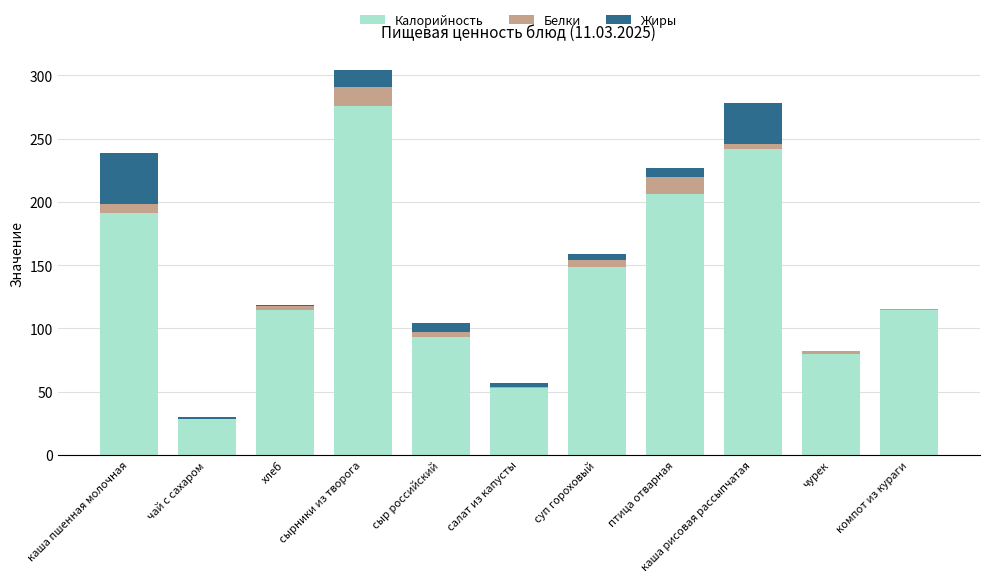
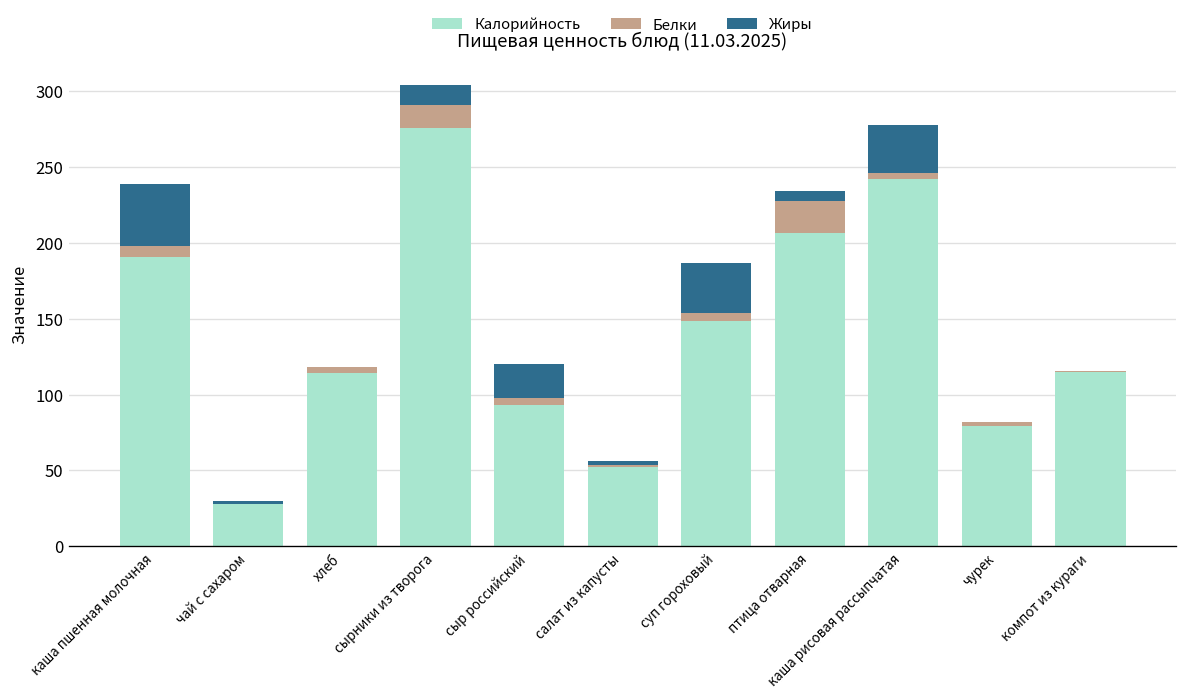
  {
    "Калорийность": {
      "каша пшенная молочная": 191,
      "чай с сахаром": 28,
      "хлеб": 114,
      "сырники из творога": 276,
      "сыр российский": 93,
      "салат из капусты": 52,
      "суп гороховый": 148,
      "птица отварная": 206,
      "каша рисовая рассыпчатая": 242,
      "чурек": 80,
      "компот из кураги": 115
    },
    "Белки": {
      "каша пшенная молочная": 7,
      "чай с сахаром": 0,
      "хлеб": 4,
      "сырники из творога": 15,
      "сыр российский": 5,
      "суп гороховый": 5,
-     "птица отварная": 14,
+     "птица отварная": 21,
      "каша рисовая рассыпчатая": 4,
      "чурек": 2
    },
    "Жиры": {
      "каша пшенная молочная": 41,
      "чай с сахаром": 2,
      "сырники из творога": 13,
-     "сыр российский": 7,
+     "сыр российский": 23,
      "салат из капусты": 3,
-     "суп гороховый": 5,
+     "суп гороховый": 33,
      "птица отварная": 7,
      "каша рисовая рассыпчатая": 32
    }
  }
